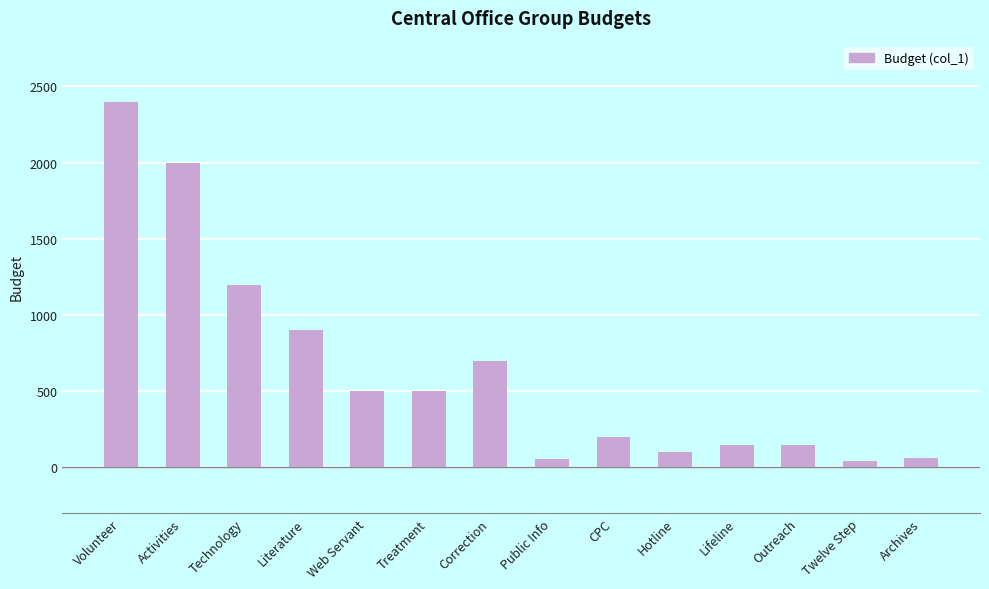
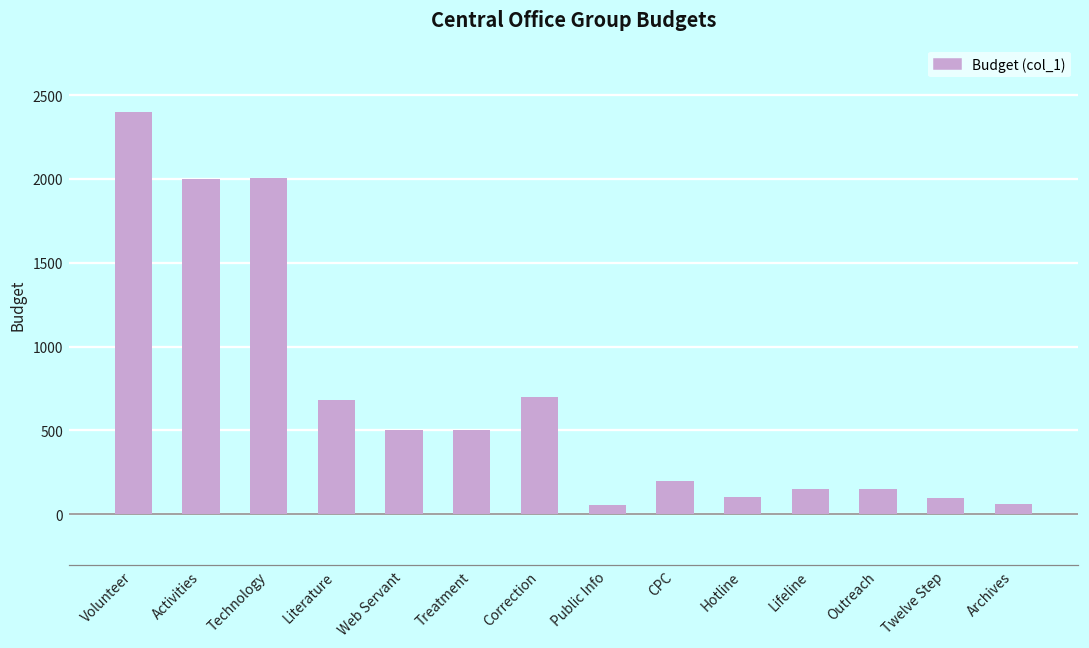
  {
    "Volunteer": 2400,
    "Activities": 2000,
-   "Technology": 1200,
-   "Literature": 900,
+   "Technology": 2010,
+   "Literature": 680,
    "Web Servant": 500,
    "Treatment": 500,
    "Correction": 700,
    "Public Info": 60,
    "CPC": 200,
    "Hotline": 100,
    "Lifeline": 150,
    "Outreach": 150,
-   "Twelve Step": 40,
+   "Twelve Step": 100,
    "Archives": 60
  }
